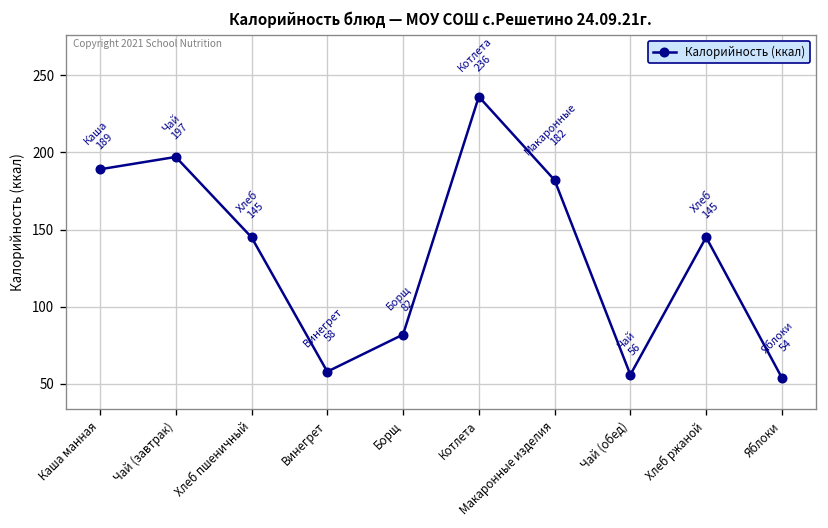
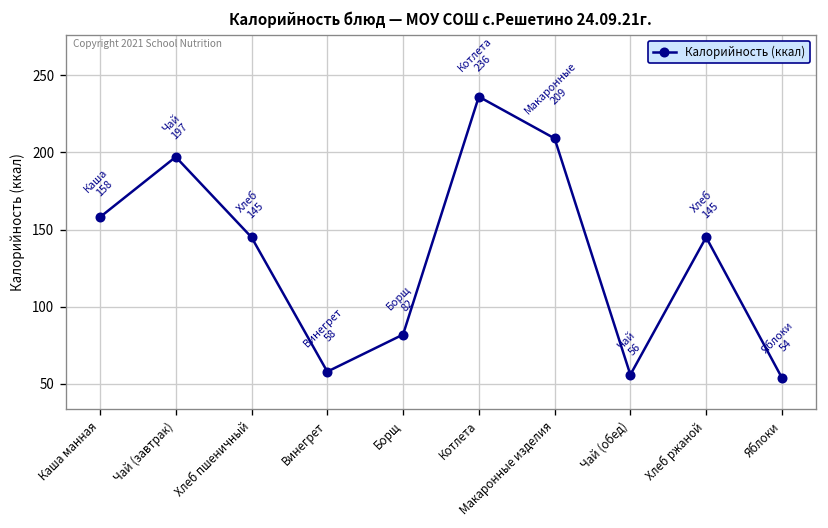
  {
-   "Каша манная": 189,
+   "Каша манная": 158,
    "Чай (завтрак)": 197,
    "Хлеб пшеничный": 145,
    "Винегрет": 58,
    "Борщ": 82,
    "Котлета": 236,
-   "Макаронные изделия": 182,
+   "Макаронные изделия": 209,
    "Чай (обед)": 56,
    "Хлеб ржаной": 145,
    "Яблоки": 54
  }
